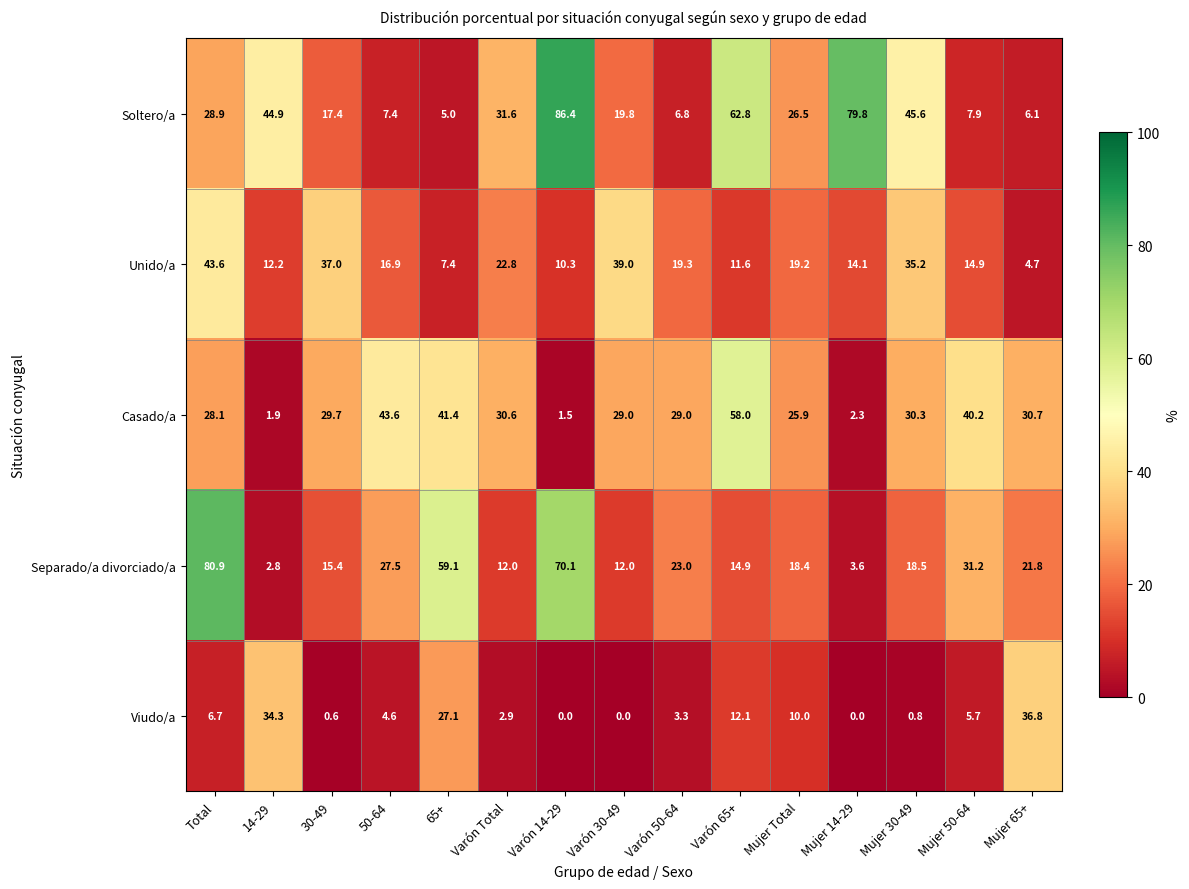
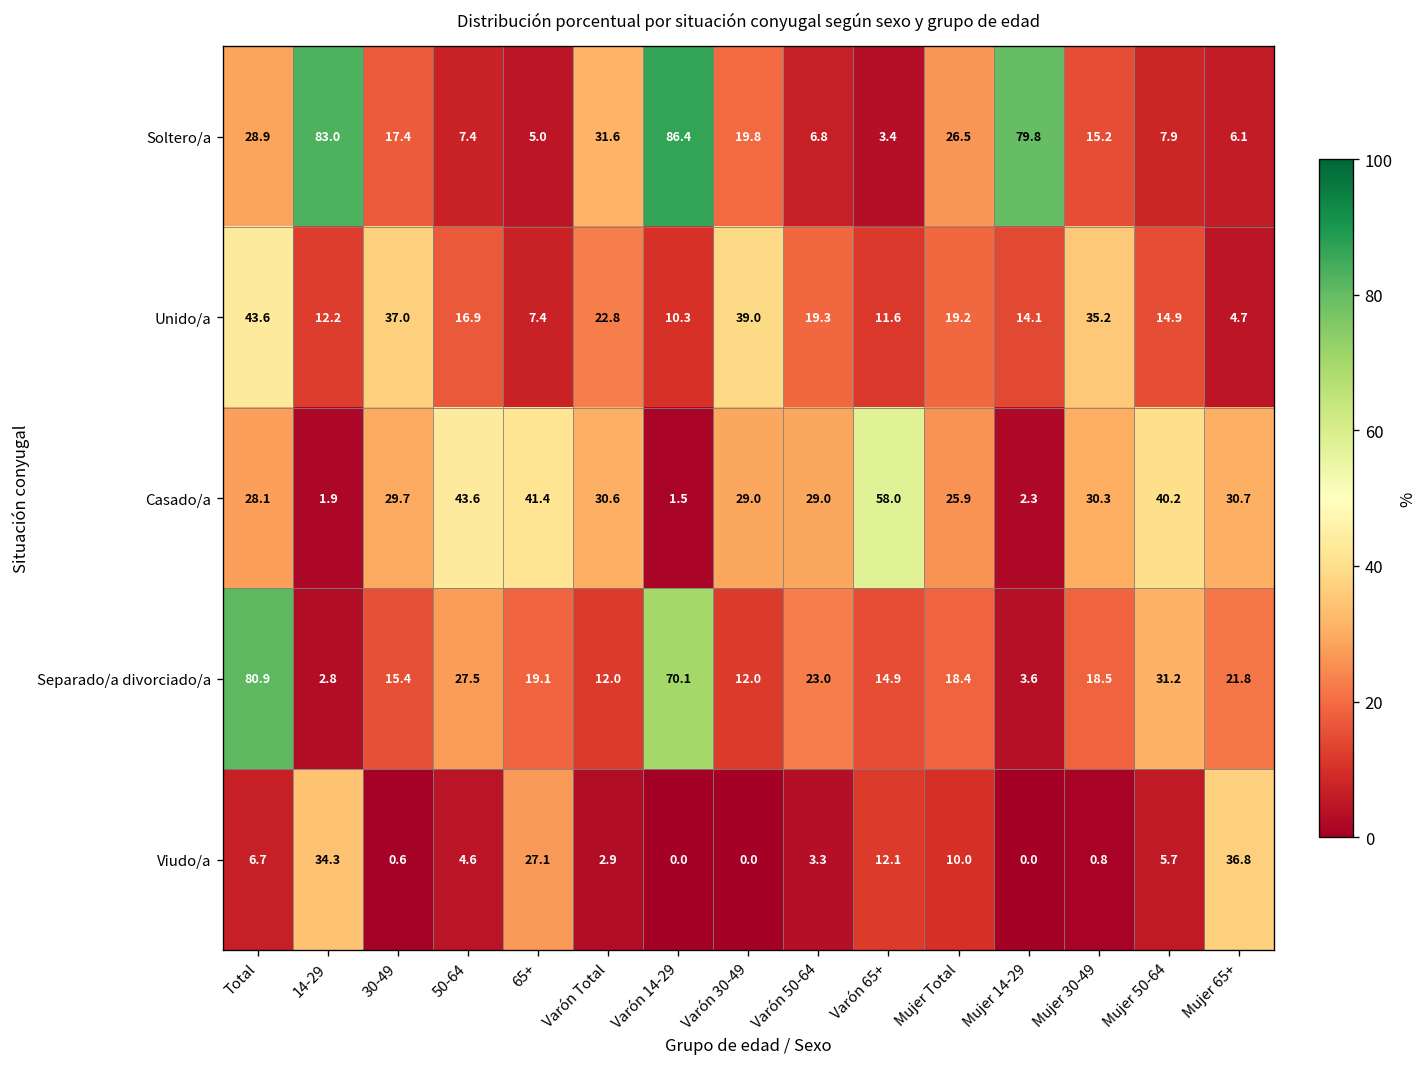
  {
    "Soltero/a": {
      "Total": 28.9,
-     "14-29": 44.9,
+     "14-29": 83.0,
      "30-49": 17.4,
      "50-64": 7.4,
      "65+": 5.0,
      "Varón Total": 31.6,
      "Varón 14-29": 86.4,
      "Varón 30-49": 19.8,
      "Varón 50-64": 6.8,
-     "Varón 65+": 62.8,
+     "Varón 65+": 3.4,
      "Mujer Total": 26.5,
      "Mujer 14-29": 79.8,
-     "Mujer 30-49": 45.6,
+     "Mujer 30-49": 15.2,
      "Mujer 50-64": 7.9,
      "Mujer 65+": 6.1
    },
    "Unido/a": {
      "Total": 43.6,
      "14-29": 12.2,
      "30-49": 37.0,
      "50-64": 16.9,
      "65+": 7.4,
      "Varón Total": 22.8,
      "Varón 14-29": 10.3,
      "Varón 30-49": 39.0,
      "Varón 50-64": 19.3,
      "Varón 65+": 11.6,
      "Mujer Total": 19.2,
      "Mujer 14-29": 14.1,
      "Mujer 30-49": 35.2,
      "Mujer 50-64": 14.9,
      "Mujer 65+": 4.7
    },
    "Casado/a": {
      "Total": 28.1,
      "14-29": 1.9,
      "30-49": 29.7,
      "50-64": 43.6,
      "65+": 41.4,
      "Varón Total": 30.6,
      "Varón 14-29": 1.5,
      "Varón 30-49": 29.0,
      "Varón 50-64": 29.0,
      "Varón 65+": 58.0,
      "Mujer Total": 25.9,
      "Mujer 14-29": 2.3,
      "Mujer 30-49": 30.3,
      "Mujer 50-64": 40.2,
      "Mujer 65+": 30.7
    },
    "Separado/a divorciado/a": {
      "Total": 80.9,
      "14-29": 2.8,
      "30-49": 15.4,
      "50-64": 27.5,
-     "65+": 59.1,
+     "65+": 19.1,
      "Varón Total": 12.0,
      "Varón 14-29": 70.1,
      "Varón 30-49": 12.0,
      "Varón 50-64": 23.0,
      "Varón 65+": 14.9,
      "Mujer Total": 18.4,
      "Mujer 14-29": 3.6,
      "Mujer 30-49": 18.5,
      "Mujer 50-64": 31.2,
      "Mujer 65+": 21.8
    },
    "Viudo/a": {
      "Total": 6.7,
      "14-29": 34.3,
      "30-49": 0.6,
      "50-64": 4.6,
      "65+": 27.1,
      "Varón Total": 2.9,
      "Varón 14-29": 0.0,
      "Varón 30-49": 0.0,
      "Varón 50-64": 3.3,
      "Varón 65+": 12.1,
      "Mujer Total": 10.0,
      "Mujer 14-29": 0.0,
      "Mujer 30-49": 0.8,
      "Mujer 50-64": 5.7,
      "Mujer 65+": 36.8
    }
  }
